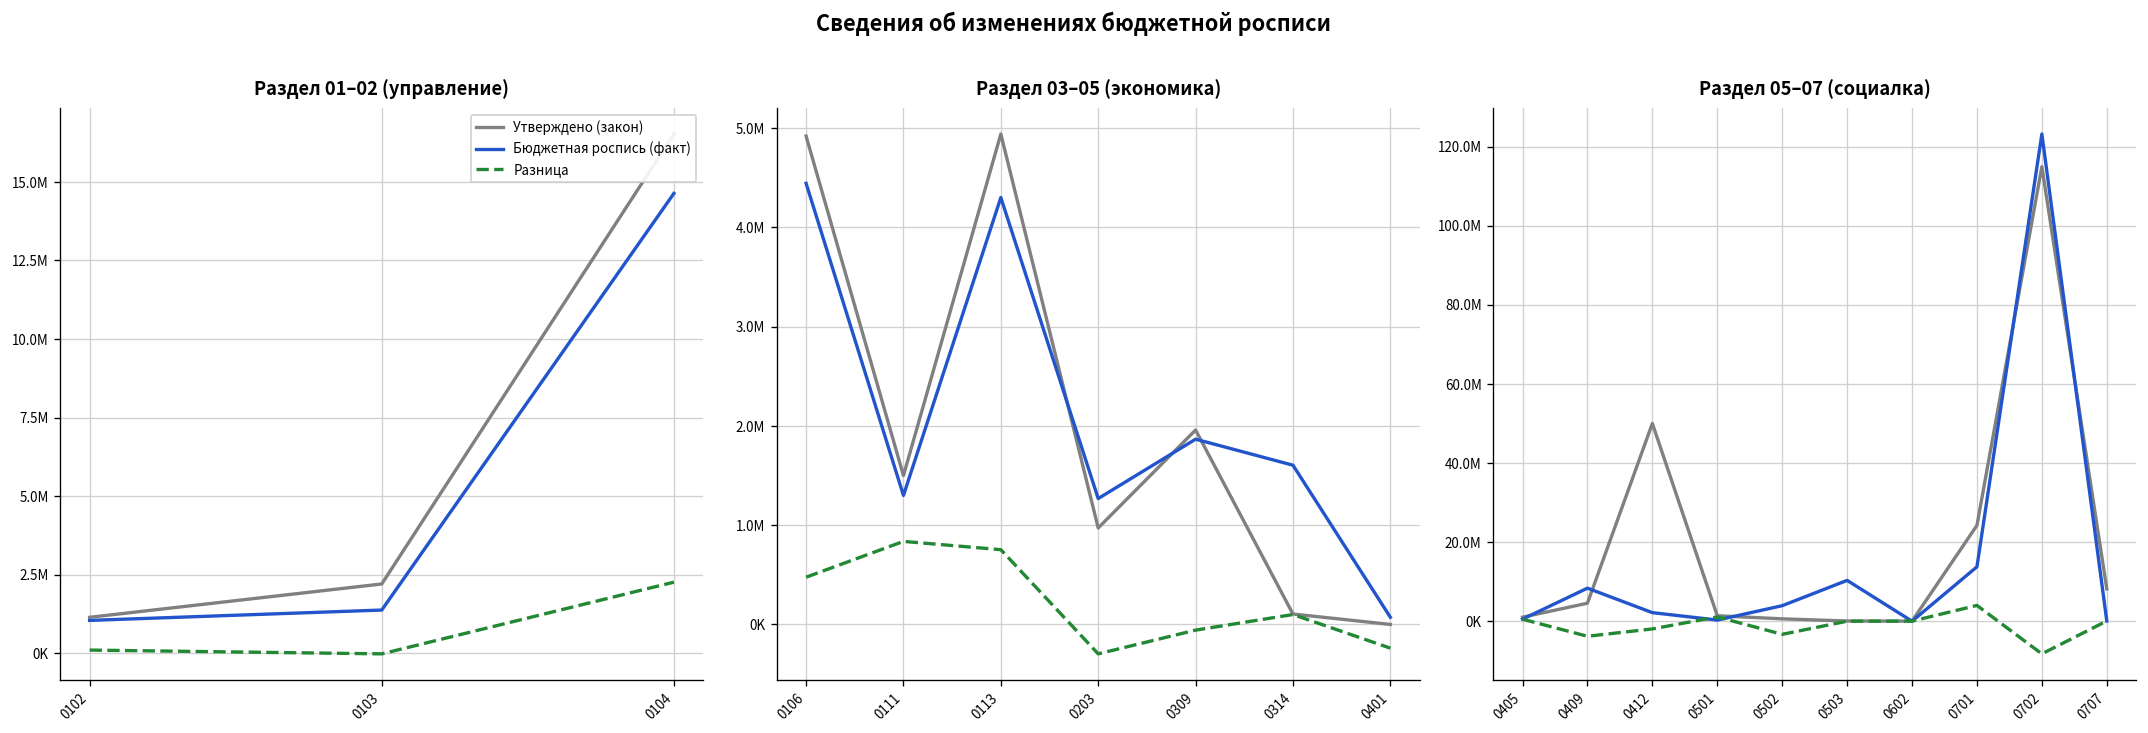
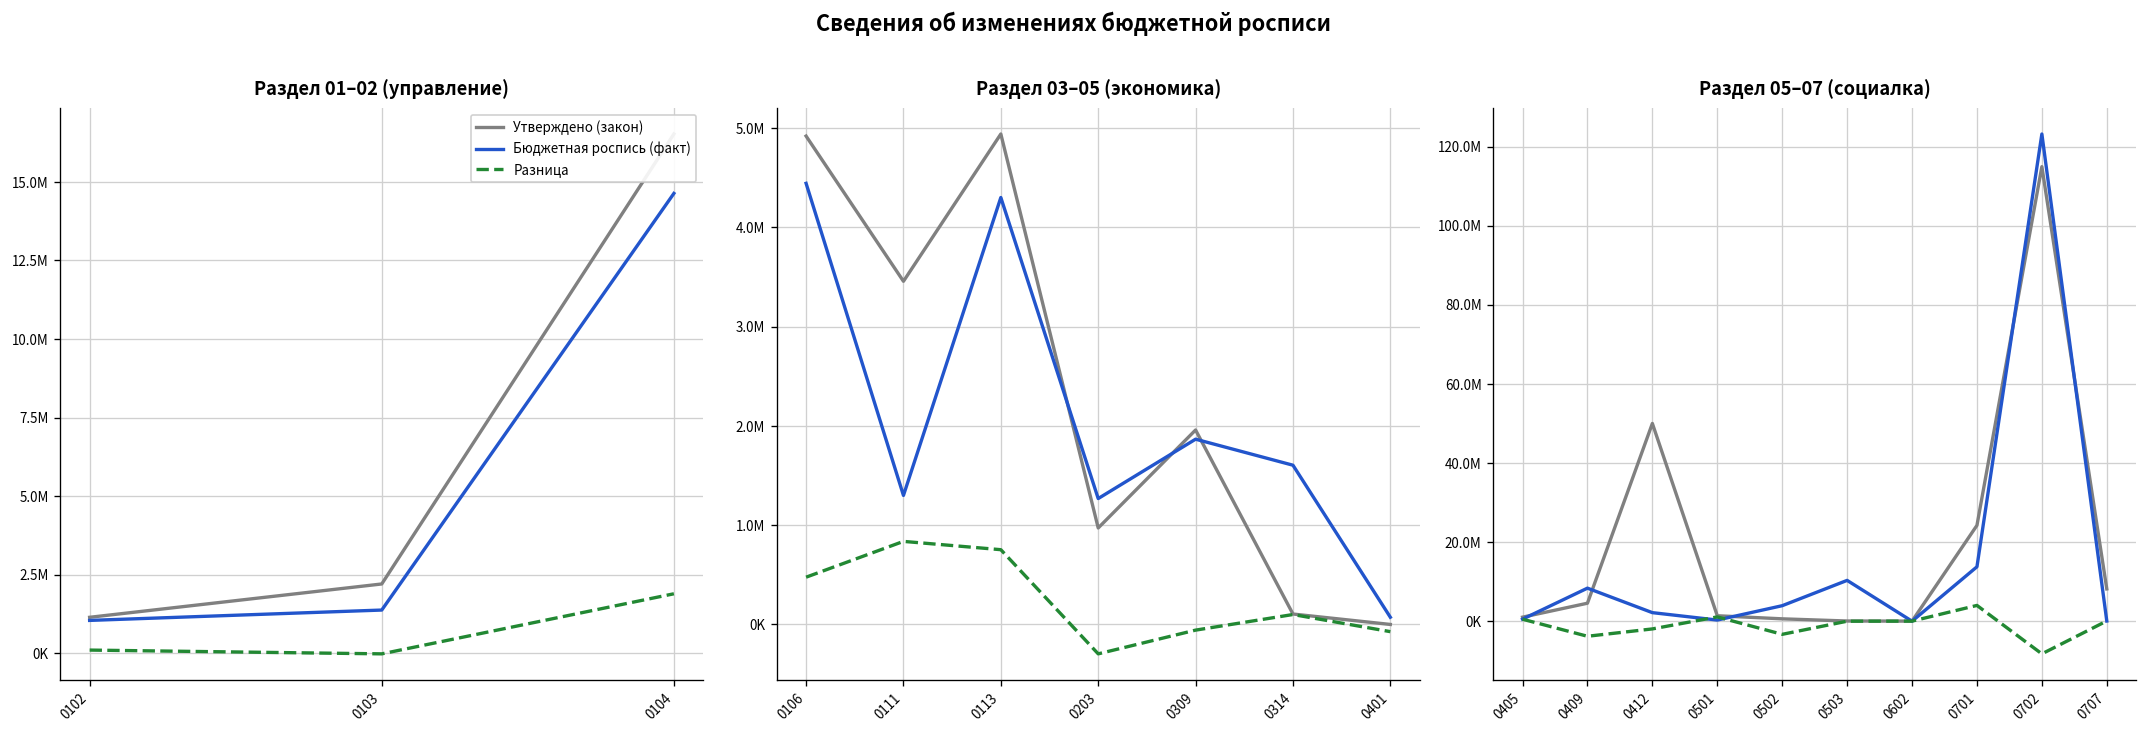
  {
    "Раздел 01–02 (управление)": {
      "Утверждено (закон)": {
        "0102": 1100000,
        "0103": 2200000
      },
      "Бюджетная роспись (факт)": {
        "0102": 1000000,
        "0103": 1400000,
        "0104": 14600000
      },
      "Разница": {
        "0102": 100000,
        "0103": 0,
-       "0104": 2300000
+       "0104": 1900000
      }
    },
    "Раздел 03–05 (экономика)": {
      "Утверждено (закон)": {
        "0106": 4900000,
-       "0111": 1500000,
+       "0111": 3500000,
        "0113": 4900000,
        "0203": 1000000,
        "0309": 2000000,
        "0401": 0
      },
      "Бюджетная роспись (факт)": {
        "0106": 4400000,
        "0111": 1300000,
        "0113": 4300000,
        "0203": 1300000,
        "0309": 1900000,
        "0314": 1600000,
        "0401": 100000
      },
      "Разница": {
        "0106": 500000,
        "0111": 800000,
        "0113": 800000,
        "0203": -300000,
        "0309": -100000,
-       "0401": -200000
+       "0401": -100000
      }
    },
    "Раздел 05–07 (социалка)": {
      "Утверждено (закон)": {
        "0409": 5000000,
        "0412": 50000000,
        "0502": 1000000,
        "0701": 24000000,
        "0702": 115000000,
        "0707": 8000000
      },
      "Бюджетная роспись (факт)": {
        "0409": 8000000,
        "0412": 2000000,
        "0501": 0,
        "0502": 4000000,
        "0503": 10000000,
        "0701": 14000000,
        "0702": 123000000
      },
      "Разница": {
        "0409": -4000000,
        "0412": -2000000,
        "0502": -3000000,
        "0701": 4000000,
        "0702": -8000000
      }
    }
  }
